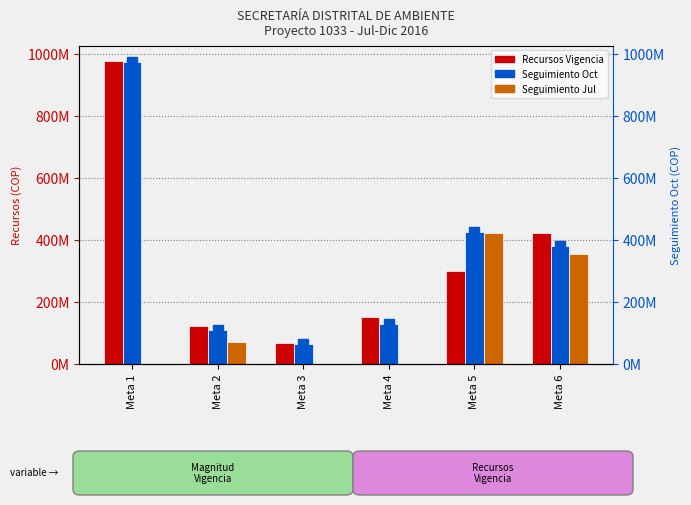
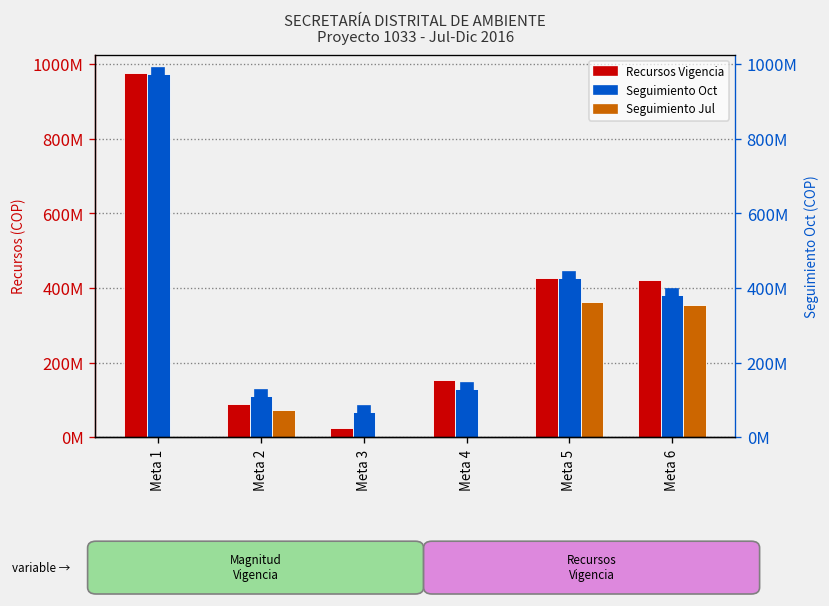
  {
    "Recursos Vigencia": {
      "Meta 1": 980000000,
-     "Meta 2": 120000000,
-     "Meta 3": 70000000,
+     "Meta 2": 90000000,
+     "Meta 3": 30000000,
      "Meta 4": 150000000,
-     "Meta 5": 300000000,
+     "Meta 5": 430000000,
      "Meta 6": 420000000
    },
    "Seguimiento Jul": {
      "Meta 1": 0,
      "Meta 2": 70000000,
      "Meta 3": 0,
      "Meta 4": 0,
-     "Meta 5": 420000000,
+     "Meta 5": 360000000,
      "Meta 6": 350000000
    }
  }
